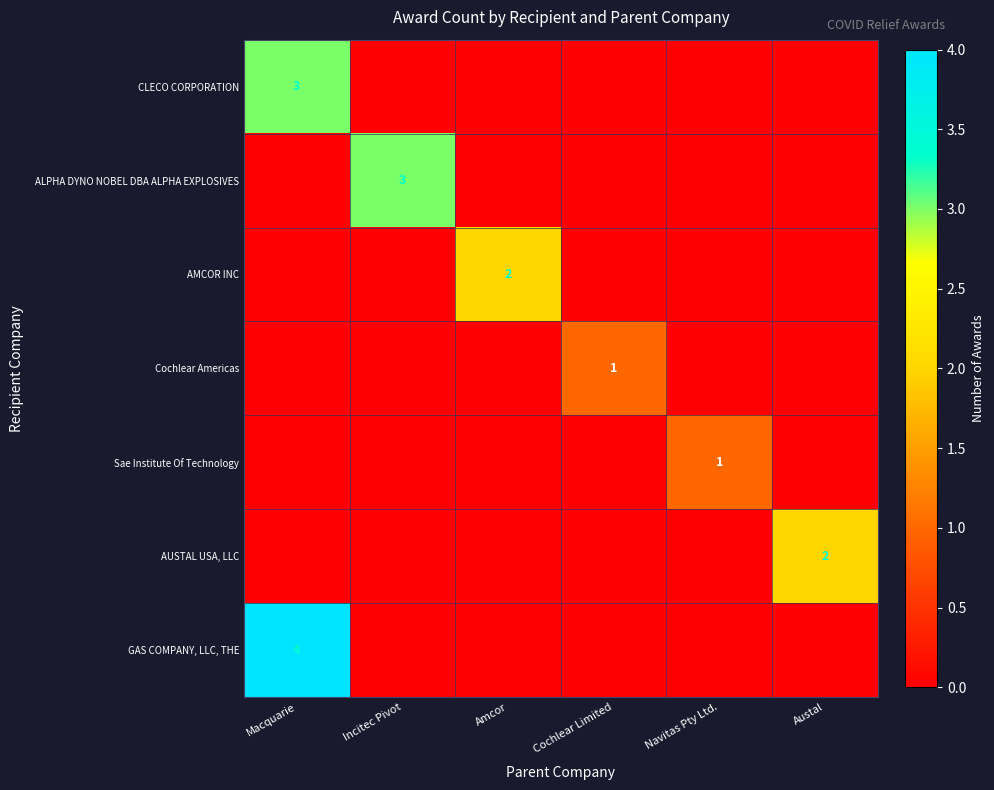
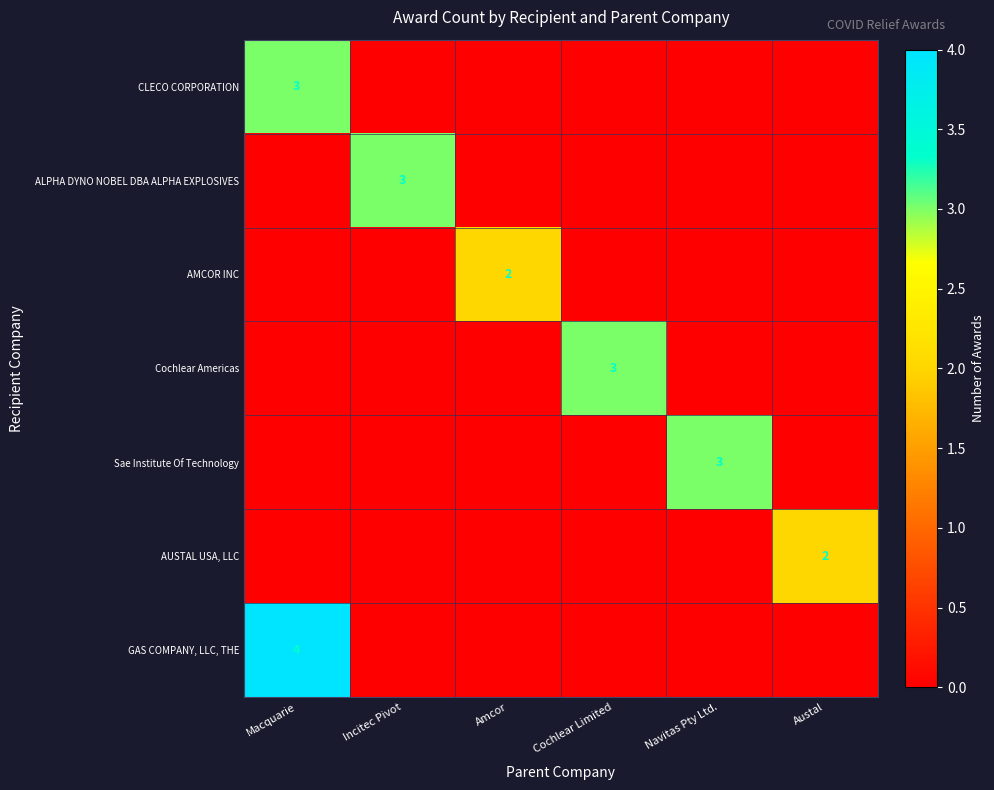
  {
    "CLECO CORPORATION": {
      "Macquarie": 3
    },
    "ALPHA DYNO NOBEL DBA ALPHA EXPLOSIVES": {
      "Incitec Pivot": 3
    },
    "AMCOR INC": {
      "Amcor": 2
    },
    "Cochlear Americas": {
-     "Cochlear Limited": 1
+     "Cochlear Limited": 3
    },
    "Sae Institute Of Technology": {
-     "Navitas Pty Ltd.": 1
+     "Navitas Pty Ltd.": 3
    },
    "AUSTAL USA, LLC": {
      "Austal": 2
    },
    "GAS COMPANY, LLC, THE": {
      "Macquarie": 4
    }
  }
